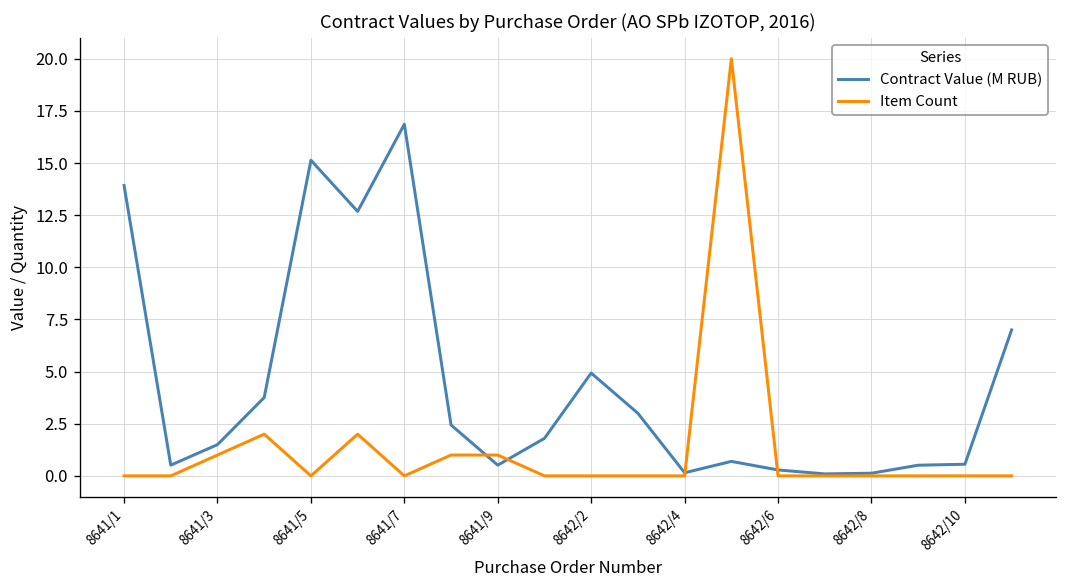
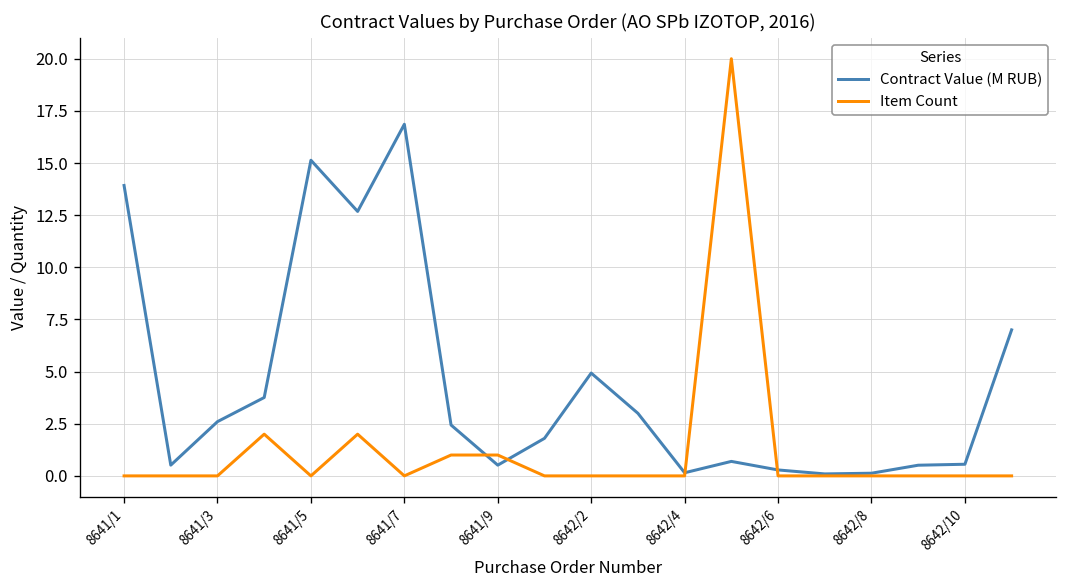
  {
    "Contract Value (M RUB)": {
      "8641/1": 13.9,
-     "8641/3": 1.5,
+     "8641/3": 2.6,
      "8641/5": 15.1,
      "8641/7": 16.9,
      "8641/9": 0.5,
      "8642/2": 4.9,
      "8642/4": 0.2,
      "8642/6": 0.3,
      "8642/10": 0.6
    },
    "Item Count": {
      "8641/1": 0,
-     "8641/3": 1,
+     "8641/3": 0,
      "8641/5": 0,
      "8641/7": 0,
      "8641/9": 1,
      "8642/2": 0,
      "8642/4": 0,
      "8642/6": 0,
      "8642/10": 0
    }
  }
